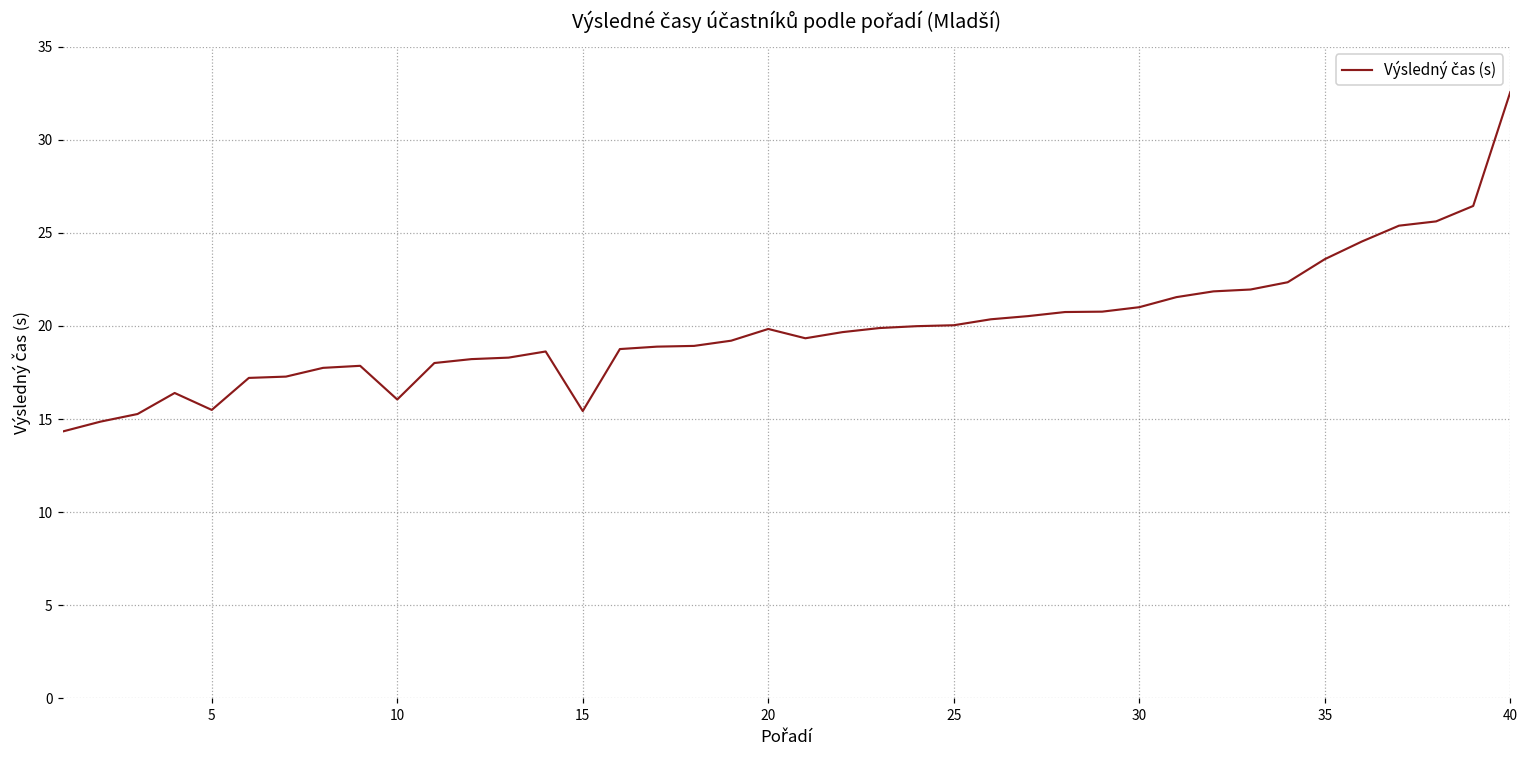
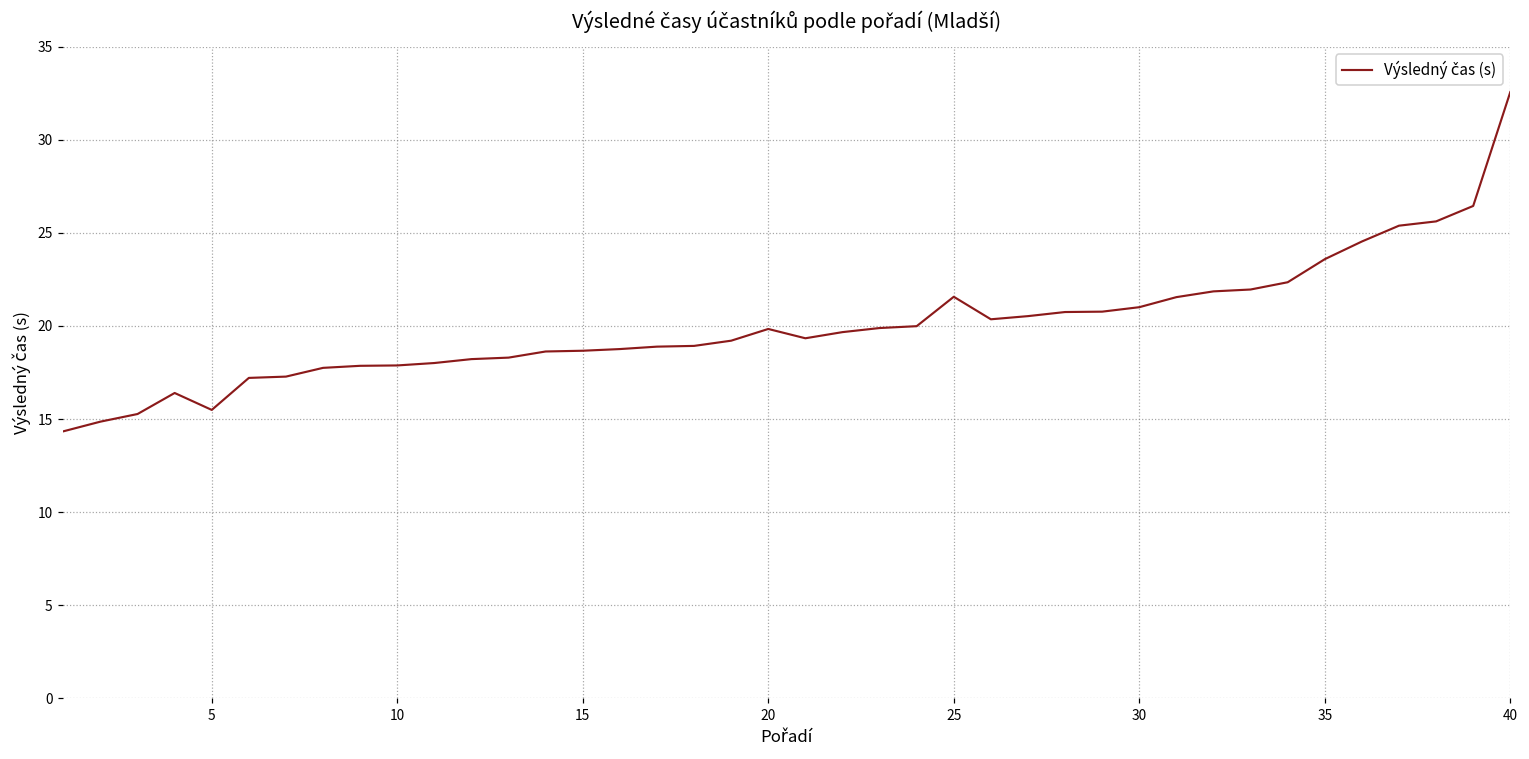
  {
    "5": 15.5,
-   "10": 16.1,
-   "15": 15.4,
+   "10": 17.9,
+   "15": 18.7,
    "20": 19.8,
-   "25": 20.0,
+   "25": 21.6,
    "30": 21.0,
    "35": 23.6,
    "40": 32.6
  }
